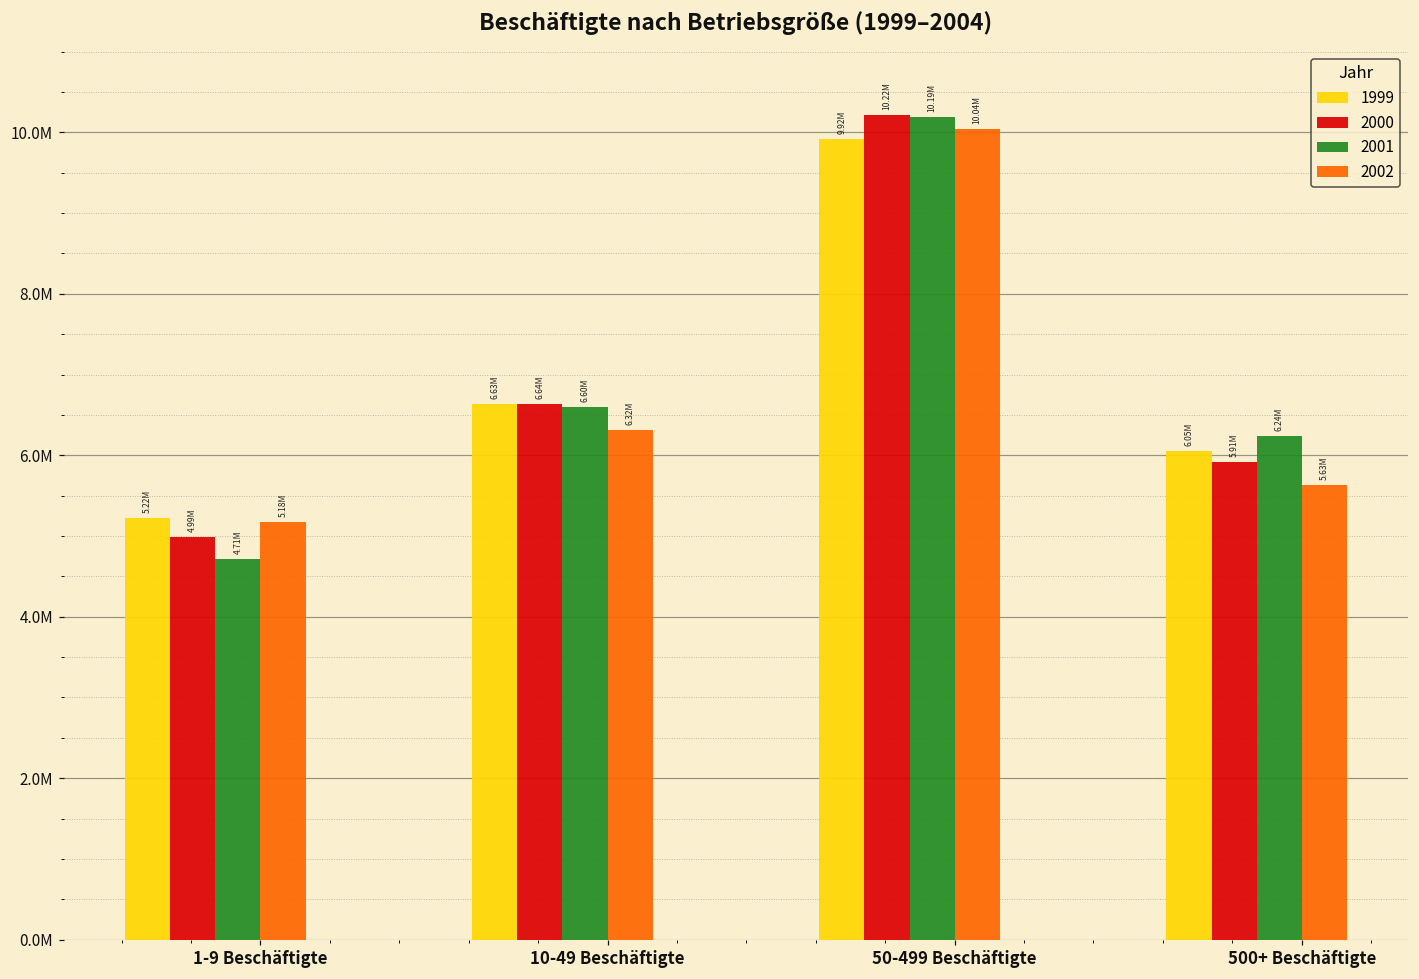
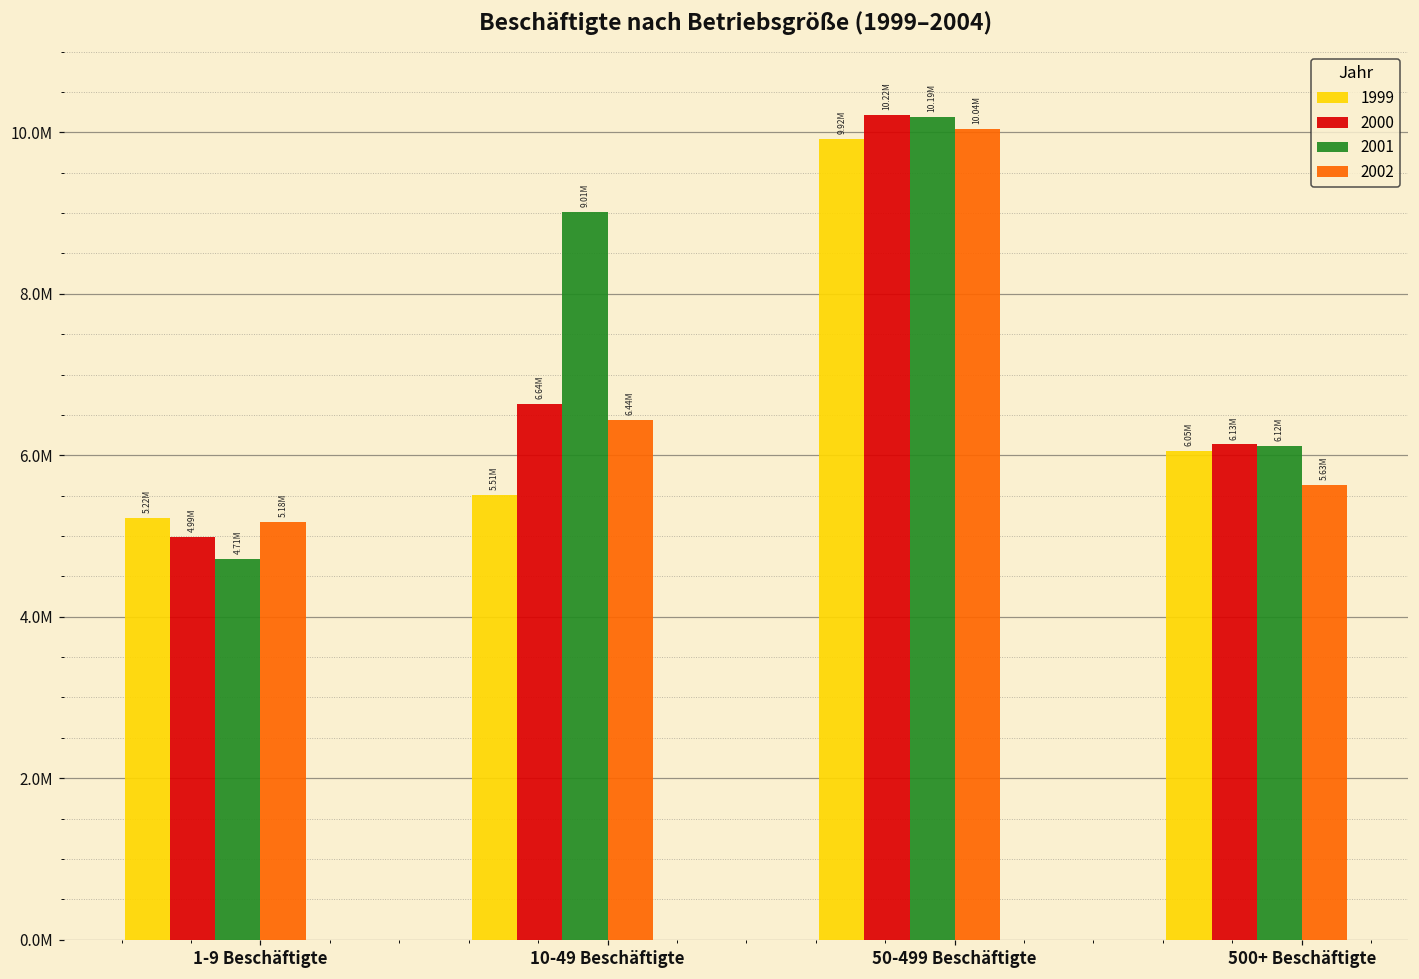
  {
    "1999": {
      "1-9 Beschäftigte": "5.22M",
-     "10-49 Beschäftigte": "6.63M",
+     "10-49 Beschäftigte": "5.51M",
      "50-499 Beschäftigte": "9.92M",
      "500+ Beschäftigte": "6.05M"
    },
    "2000": {
      "1-9 Beschäftigte": "4.99M",
      "10-49 Beschäftigte": "6.64M",
      "50-499 Beschäftigte": "10.22M",
-     "500+ Beschäftigte": "5.91M"
+     "500+ Beschäftigte": "6.13M"
    },
    "2001": {
      "1-9 Beschäftigte": "4.71M",
-     "10-49 Beschäftigte": "6.60M",
+     "10-49 Beschäftigte": "9.01M",
      "50-499 Beschäftigte": "10.19M",
-     "500+ Beschäftigte": "6.24M"
+     "500+ Beschäftigte": "6.12M"
    },
    "2002": {
      "1-9 Beschäftigte": "5.18M",
-     "10-49 Beschäftigte": "6.32M",
+     "10-49 Beschäftigte": "6.44M",
      "50-499 Beschäftigte": "10.04M",
      "500+ Beschäftigte": "5.63M"
    }
  }
